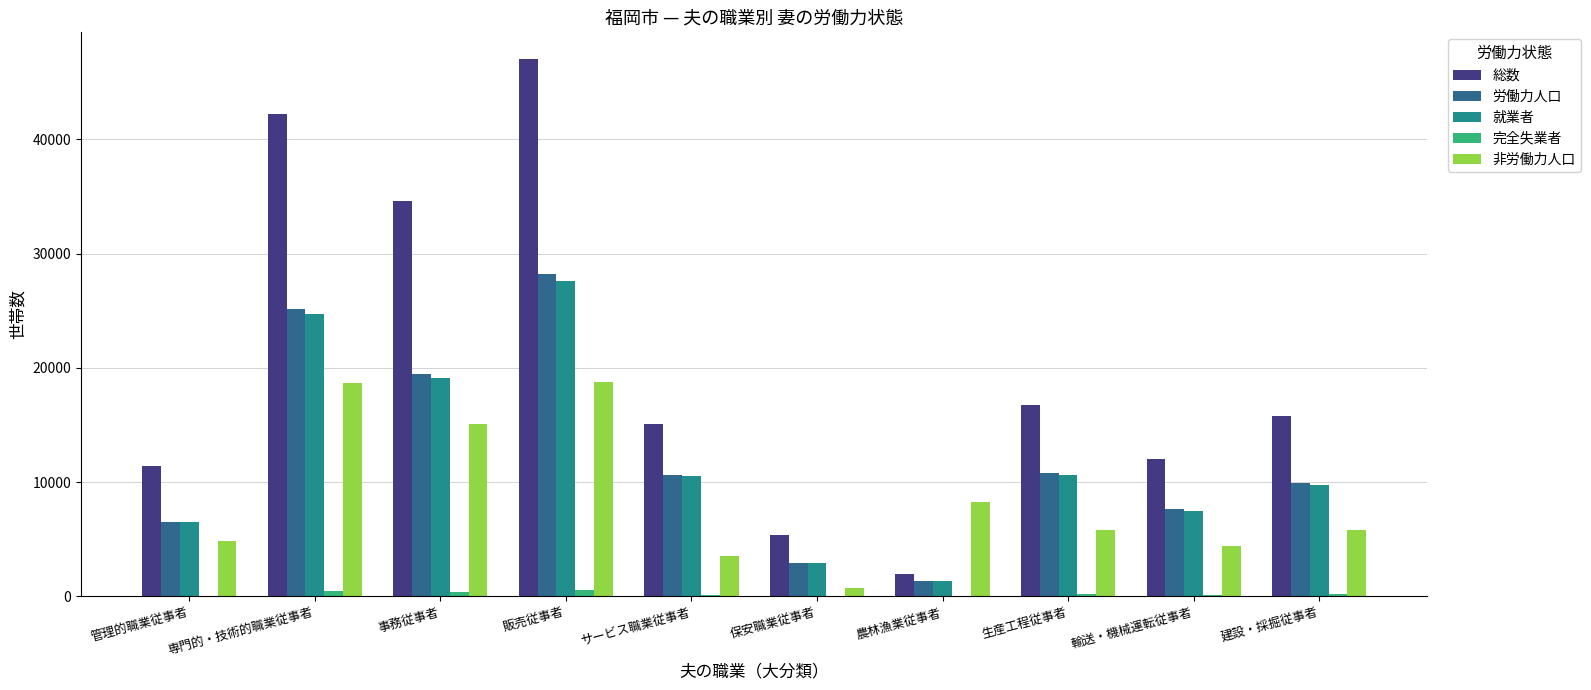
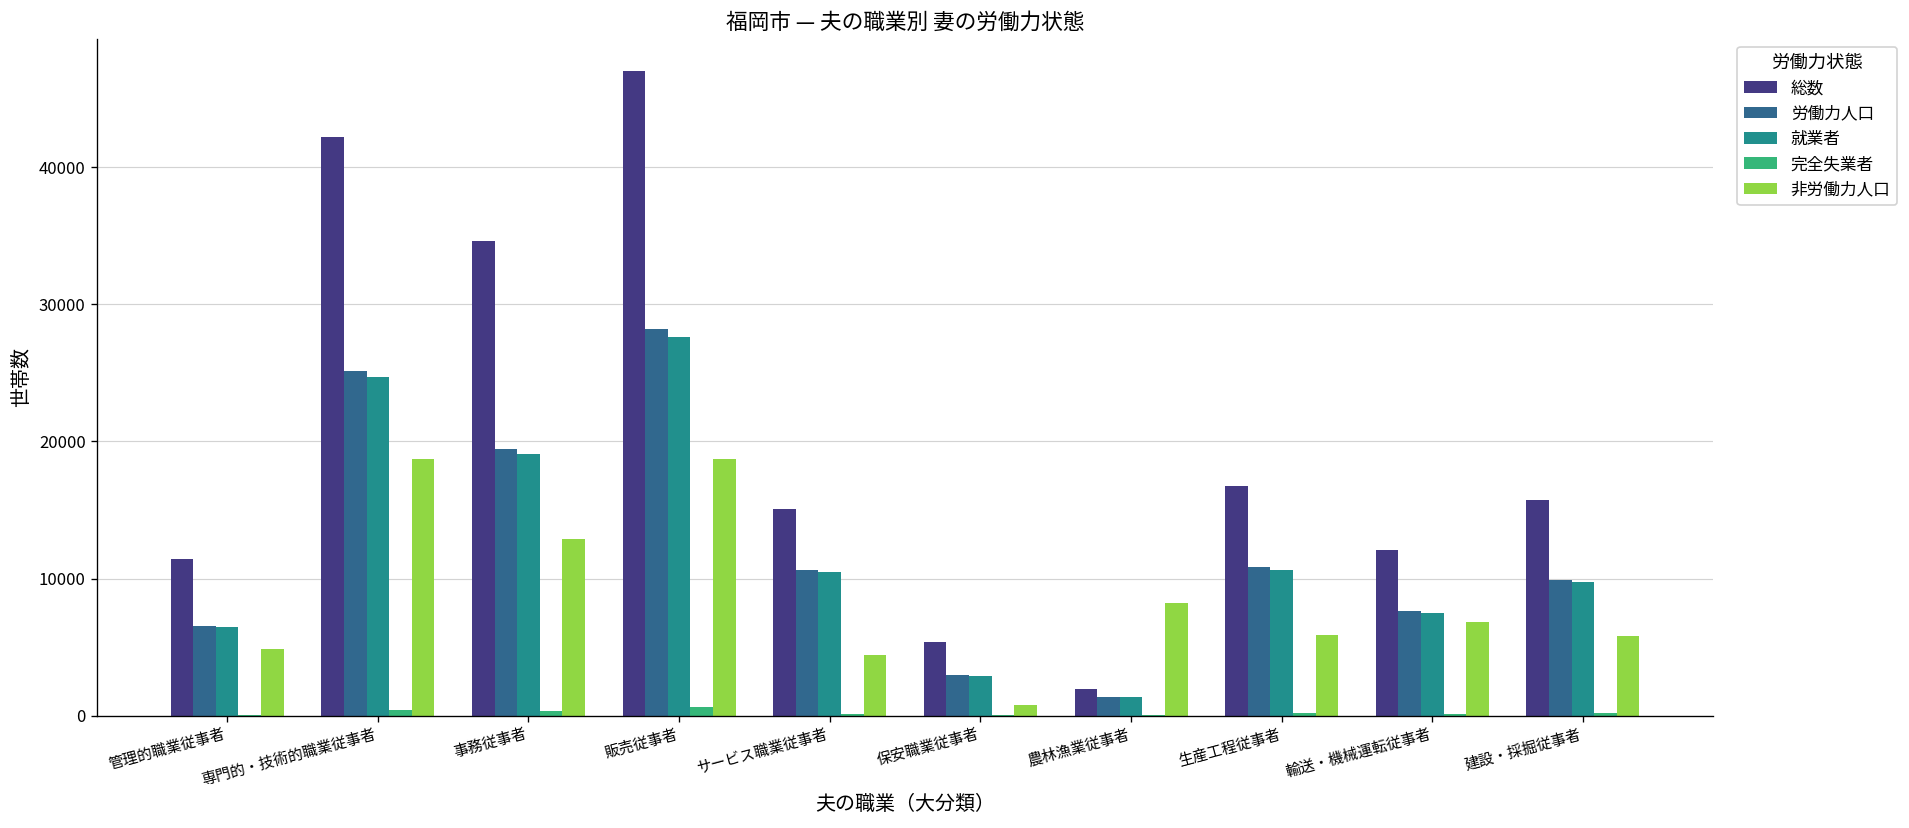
  {
    "非労働力人口": {
      "管理的職業従事者": 4900,
      "専門的・技術的職業従事者": 18700,
-     "事務従事者": 15100,
+     "事務従事者": 12900,
      "販売従事者": 18700,
-     "サービス職業従事者": 3500,
+     "サービス職業従事者": 4400,
      "保安職業従事者": 700,
      "農林漁業従事者": 8200,
      "生産工程従事者": 5900,
-     "輸送・機械運転従事者": 4400,
+     "輸送・機械運転従事者": 6800,
      "建設・採掘従事者": 5800
    }
  }
